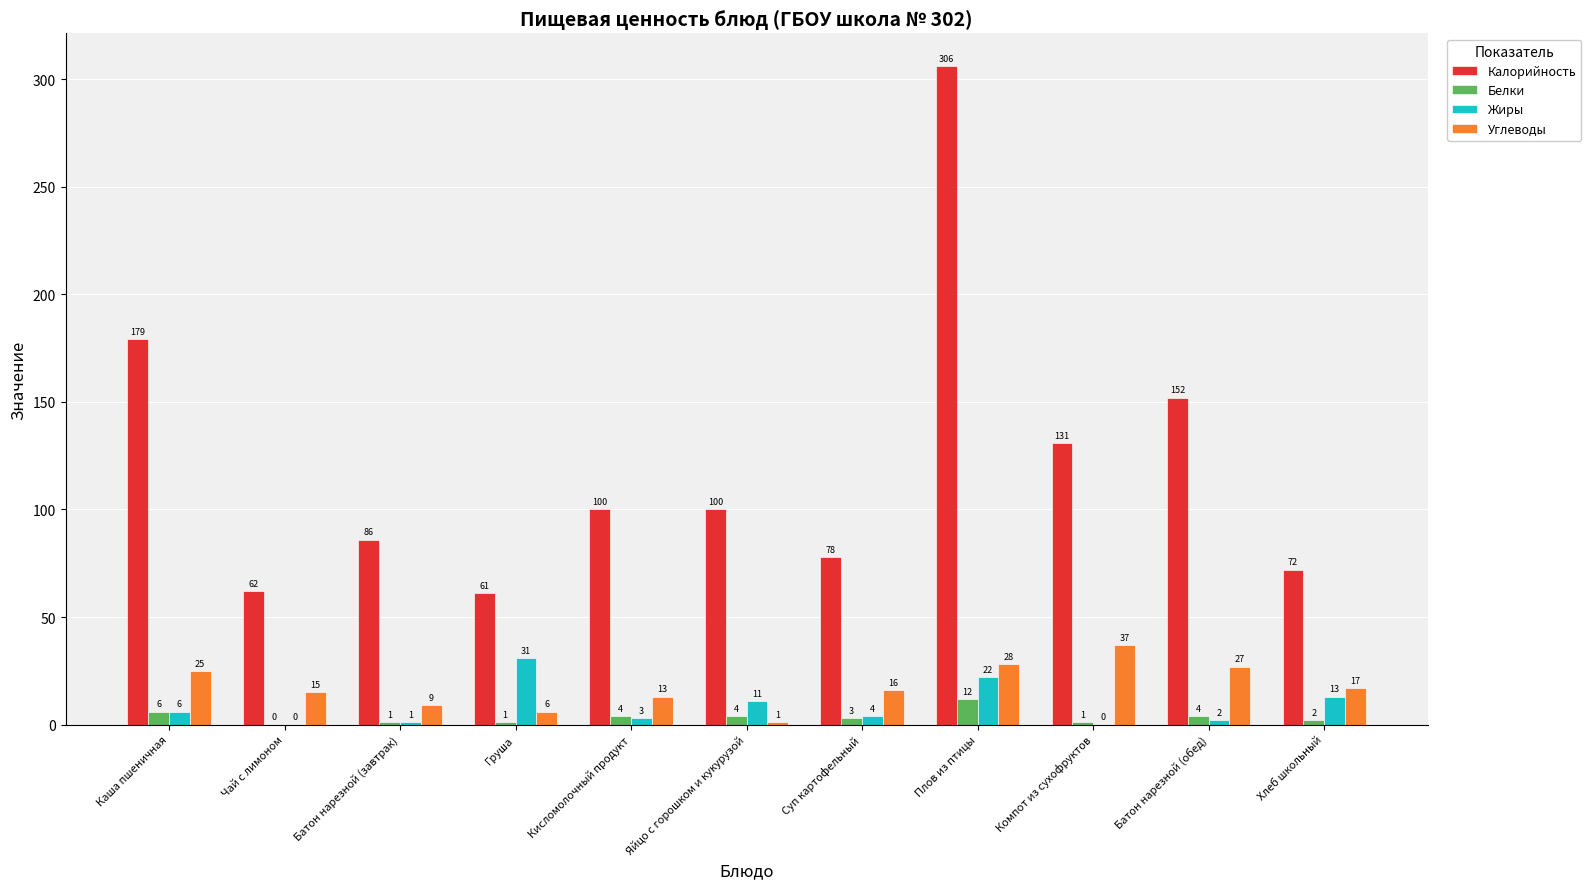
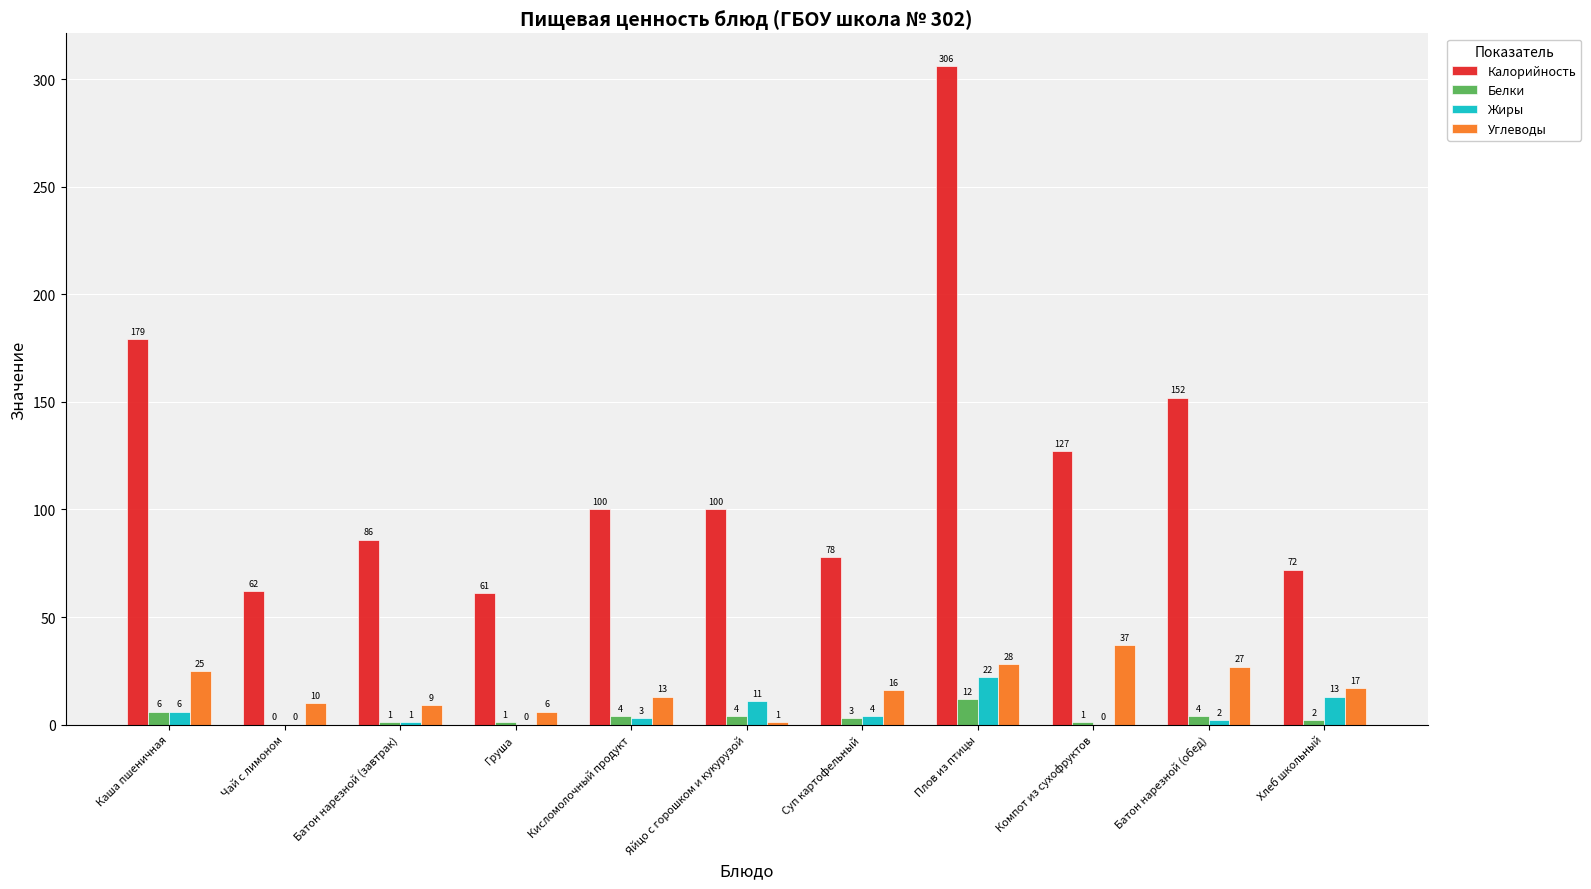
  {
    "Калорийность": {
      "Каша пшеничная": 179,
      "Чай с лимоном": 62,
      "Батон нарезной (завтрак)": 86,
      "Груша": 61,
      "Кисломолочный продукт": 100,
      "Яйцо с горошком и кукурузой": 100,
      "Суп картофельный": 78,
      "Плов из птицы": 306,
-     "Компот из сухофруктов": 131,
+     "Компот из сухофруктов": 127,
      "Батон нарезной (обед)": 152,
      "Хлеб школьный": 72
    },
    "Белки": {
      "Каша пшеничная": 6,
      "Чай с лимоном": 0,
      "Батон нарезной (завтрак)": 1,
      "Груша": 1,
      "Кисломолочный продукт": 4,
      "Яйцо с горошком и кукурузой": 4,
      "Суп картофельный": 3,
      "Плов из птицы": 12,
      "Компот из сухофруктов": 1,
      "Батон нарезной (обед)": 4,
      "Хлеб школьный": 2
    },
    "Жиры": {
      "Каша пшеничная": 6,
      "Чай с лимоном": 0,
      "Батон нарезной (завтрак)": 1,
-     "Груша": 31,
+     "Груша": 0,
      "Кисломолочный продукт": 3,
      "Яйцо с горошком и кукурузой": 11,
      "Суп картофельный": 4,
      "Плов из птицы": 22,
      "Компот из сухофруктов": 0,
      "Батон нарезной (обед)": 2,
      "Хлеб школьный": 13
    },
    "Углеводы": {
      "Каша пшеничная": 25,
-     "Чай с лимоном": 15,
+     "Чай с лимоном": 10,
      "Батон нарезной (завтрак)": 9,
      "Груша": 6,
      "Кисломолочный продукт": 13,
      "Яйцо с горошком и кукурузой": 1,
      "Суп картофельный": 16,
      "Плов из птицы": 28,
      "Компот из сухофруктов": 37,
      "Батон нарезной (обед)": 27,
      "Хлеб школьный": 17
    }
  }
